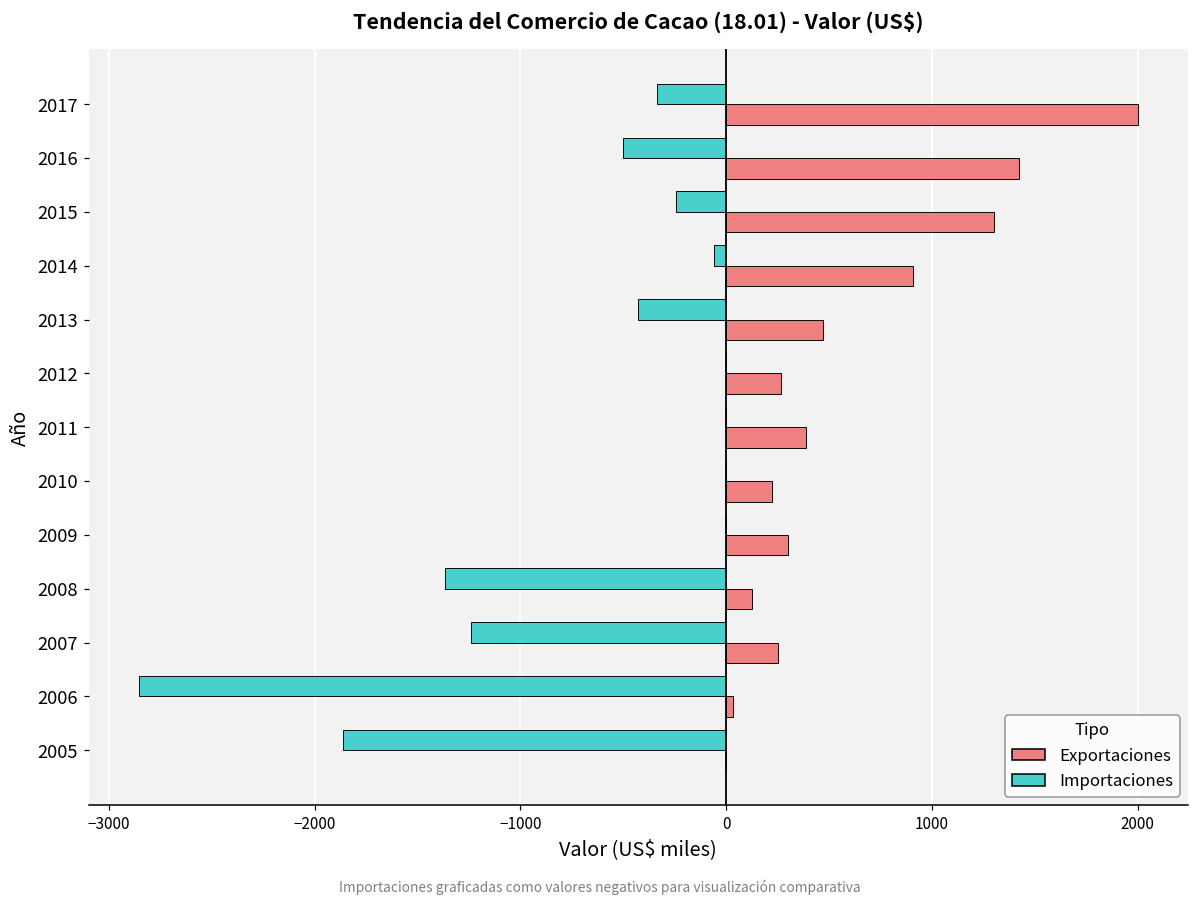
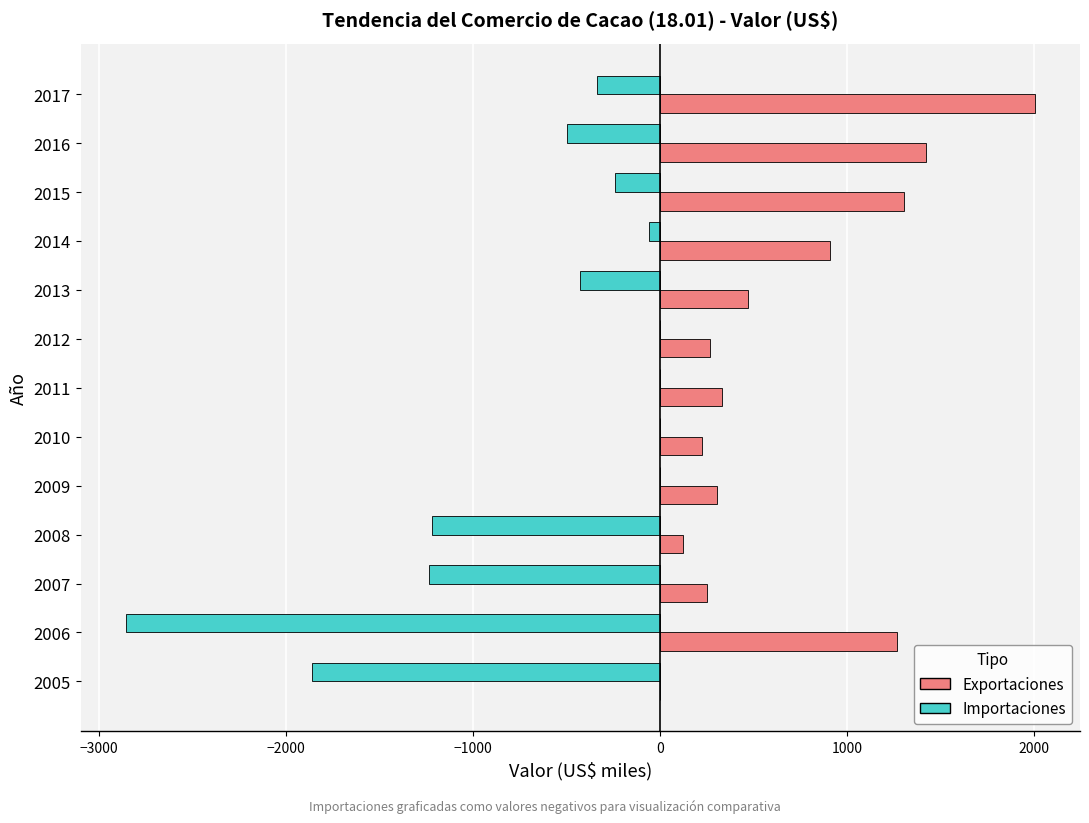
  {
    "Exportaciones": {
      "2017": 2000,
      "2016": 1420,
      "2015": 1300,
      "2014": 910,
      "2013": 470,
      "2012": 270,
-     "2011": 390,
+     "2011": 330,
      "2010": 220,
      "2009": 300,
      "2008": 120,
      "2007": 250,
-     "2006": 30
+     "2006": 1270
    },
    "Importaciones": {
      "2017": -340,
      "2016": -500,
      "2015": -240,
      "2014": -60,
      "2013": -430,
-     "2008": -1370,
+     "2008": -1220,
      "2007": -1240,
      "2006": -2850,
      "2005": -1860
    }
  }
